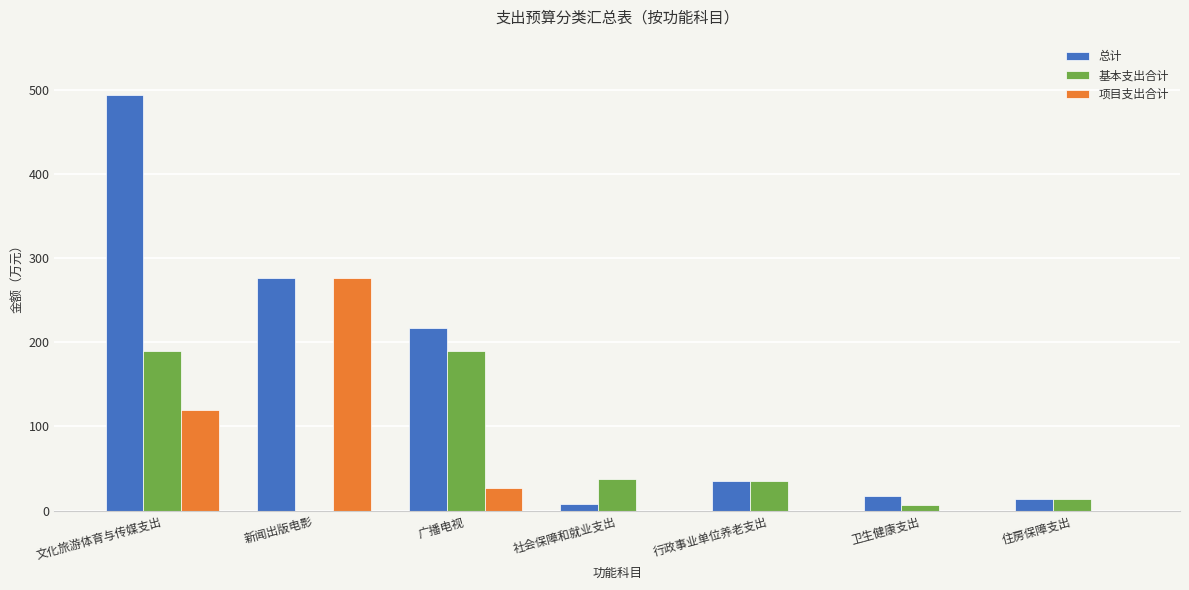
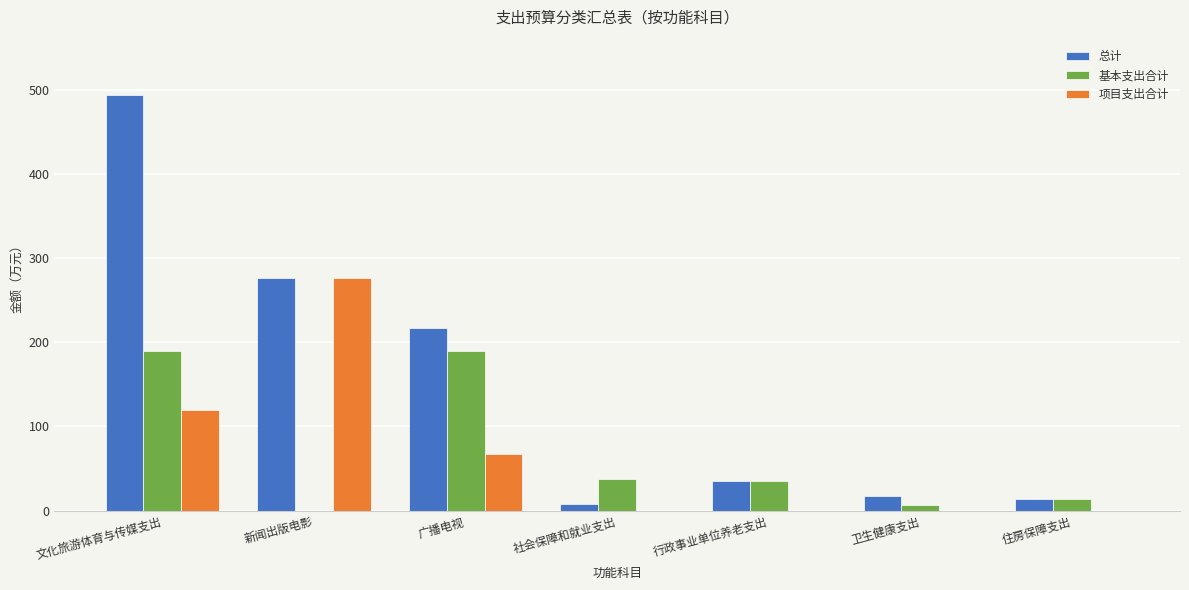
  {
    "总计": {
      "文化旅游体育与传媒支出": 490,
      "新闻出版电影": 280,
      "广播电视": 220,
      "社会保障和就业支出": 10,
      "行政事业单位养老支出": 40,
      "卫生健康支出": 20,
      "住房保障支出": 10
    },
    "基本支出合计": {
      "文化旅游体育与传媒支出": 190,
      "新闻出版电影": 0,
      "广播电视": 190,
      "社会保障和就业支出": 40,
      "行政事业单位养老支出": 40,
      "卫生健康支出": 10,
      "住房保障支出": 10
    },
    "项目支出合计": {
      "文化旅游体育与传媒支出": 120,
      "新闻出版电影": 280,
-     "广播电视": 30,
+     "广播电视": 70,
      "社会保障和就业支出": 0,
      "行政事业单位养老支出": 0,
      "卫生健康支出": 0,
      "住房保障支出": 0
    }
  }
